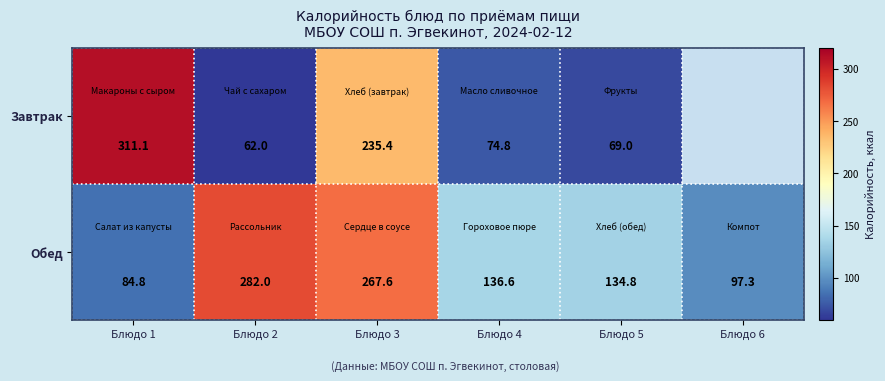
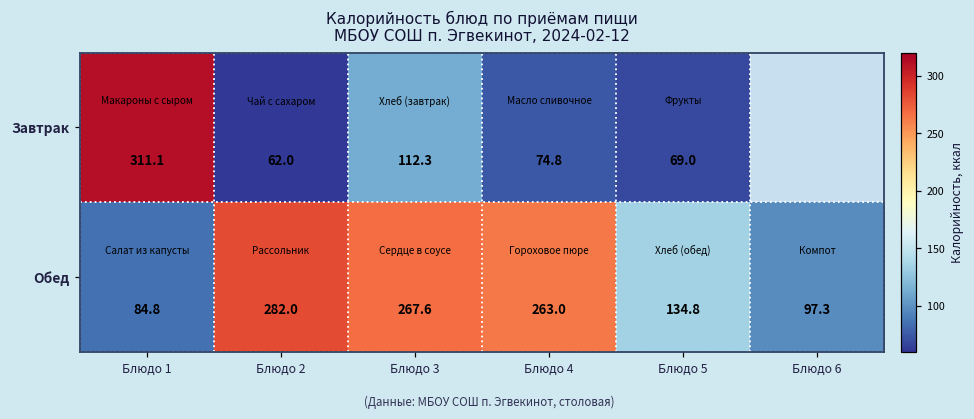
  {
    "Завтрак": {
-     "Блюдо 3": 235.4
+     "Блюдо 3": 112.3
    },
    "Обед": {
-     "Блюдо 4": 136.6
+     "Блюдо 4": 263.0
    }
  }
